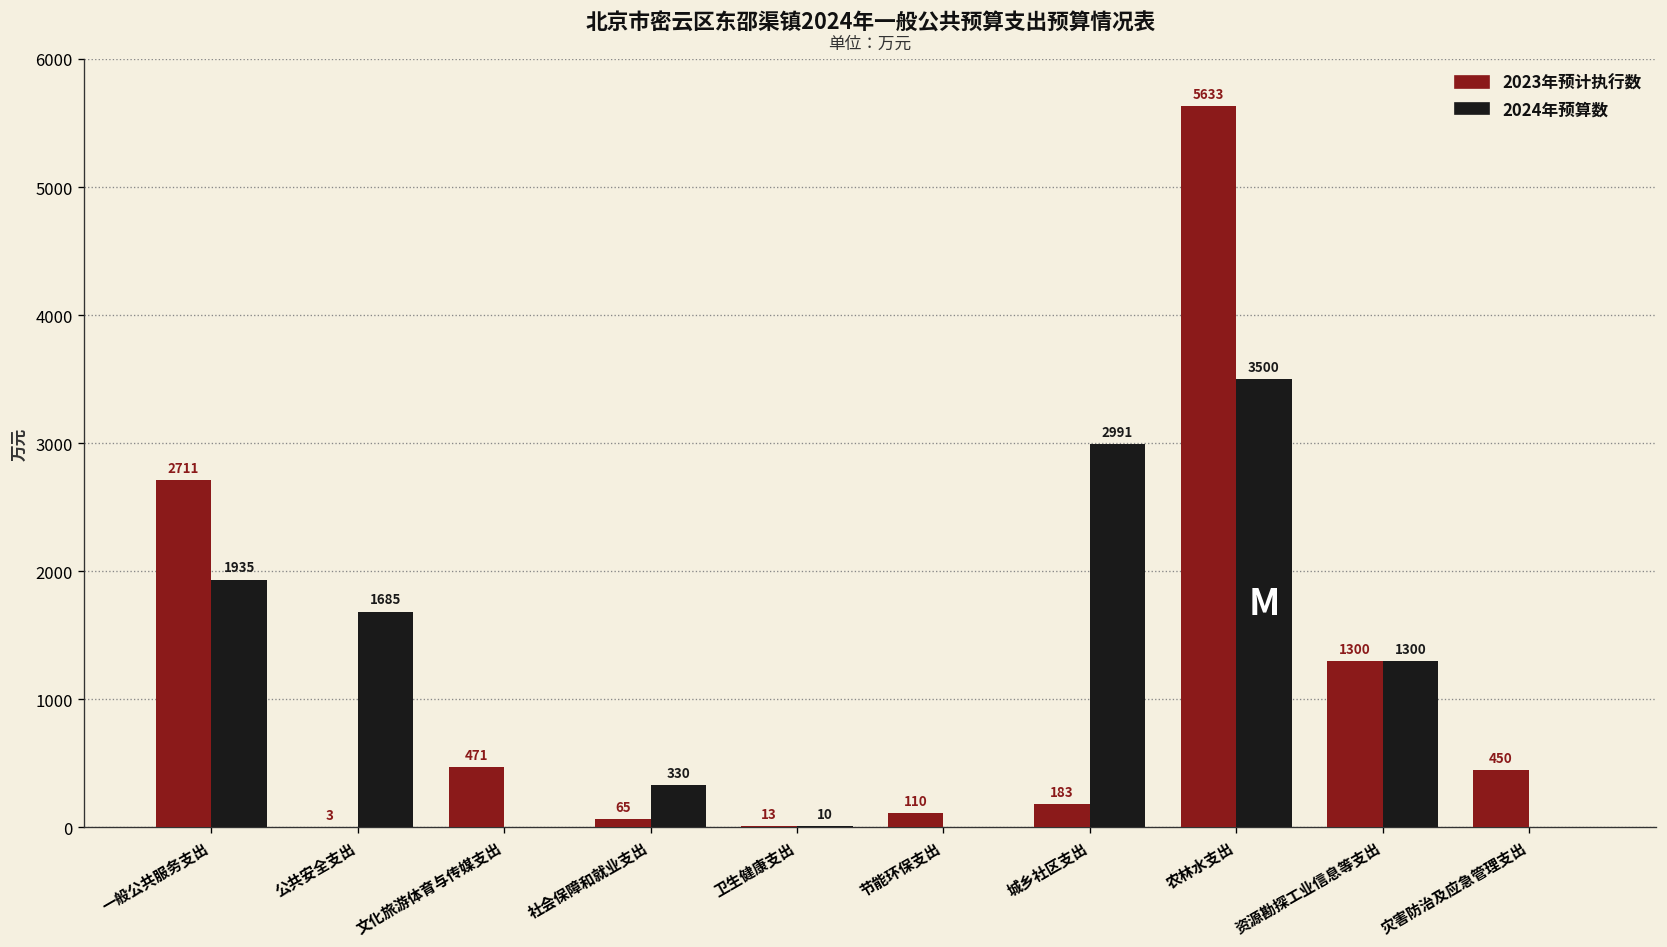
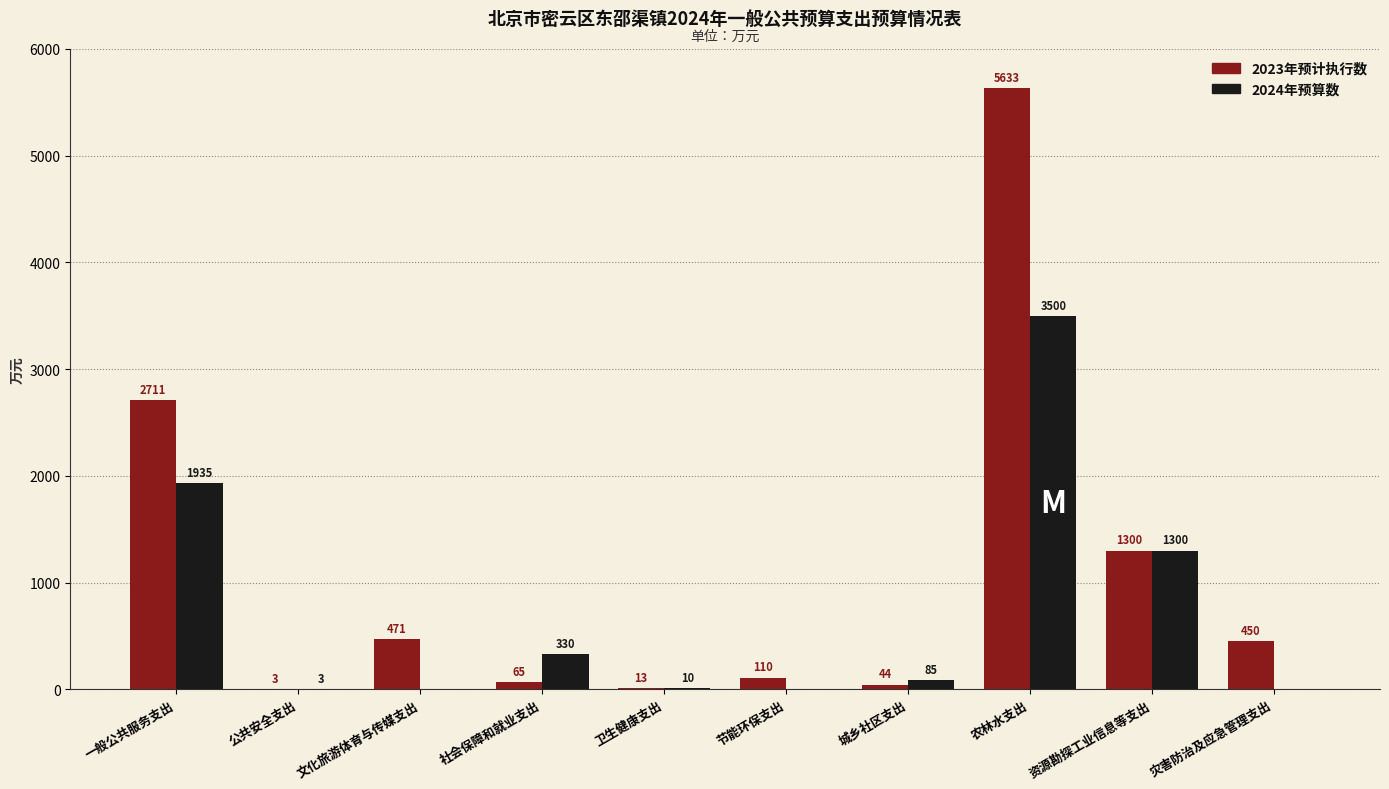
  {
    "2023年预计执行数": {
      "一般公共服务支出": 2711,
      "公共安全支出": 3,
      "文化旅游体育与传媒支出": 471,
      "社会保障和就业支出": 65,
      "卫生健康支出": 13,
      "节能环保支出": 110,
-     "城乡社区支出": 183,
+     "城乡社区支出": 44,
      "农林水支出": 5633,
      "资源勘探工业信息等支出": 1300,
      "灾害防治及应急管理支出": 450
    },
    "2024年预算数": {
      "一般公共服务支出": 1935,
-     "公共安全支出": 1685,
+     "公共安全支出": 3,
      "社会保障和就业支出": 330,
      "卫生健康支出": 10,
-     "城乡社区支出": 2991,
+     "城乡社区支出": 85,
      "农林水支出": 3500,
      "资源勘探工业信息等支出": 1300
    }
  }
